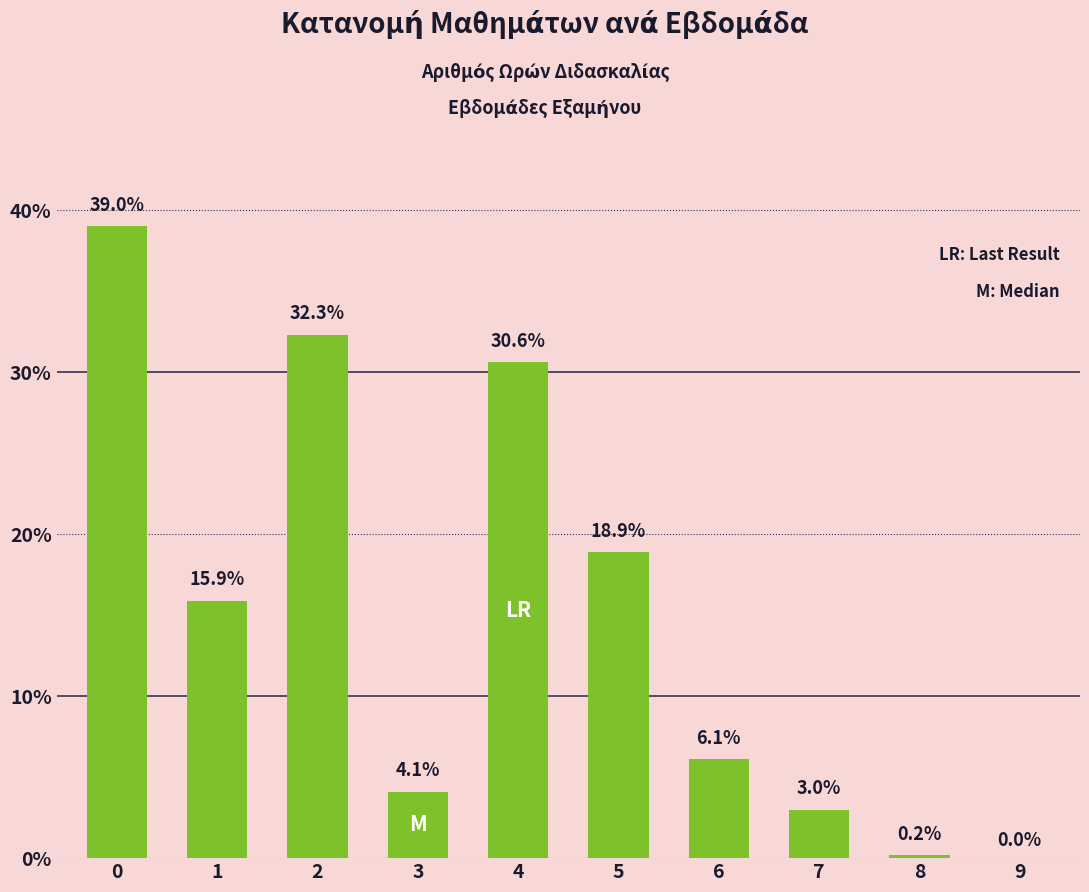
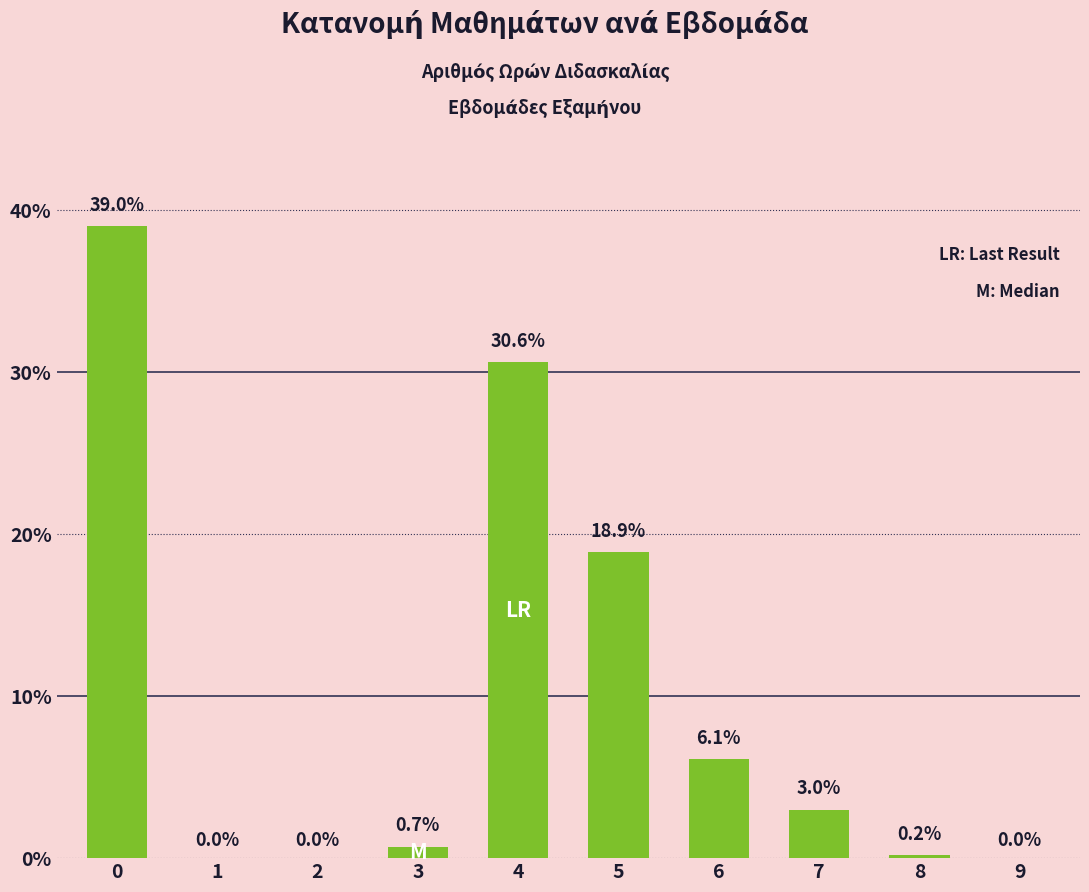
  {
    "0": "39.0%",
-   "1": "15.9%",
-   "2": "32.3%",
-   "3": "4.1%",
+   "1": "0.0%",
+   "2": "0.0%",
+   "3": "0.7%",
    "4": "30.6%",
    "5": "18.9%",
    "6": "6.1%",
    "7": "3.0%",
    "8": "0.2%",
    "9": "0.0%"
  }
